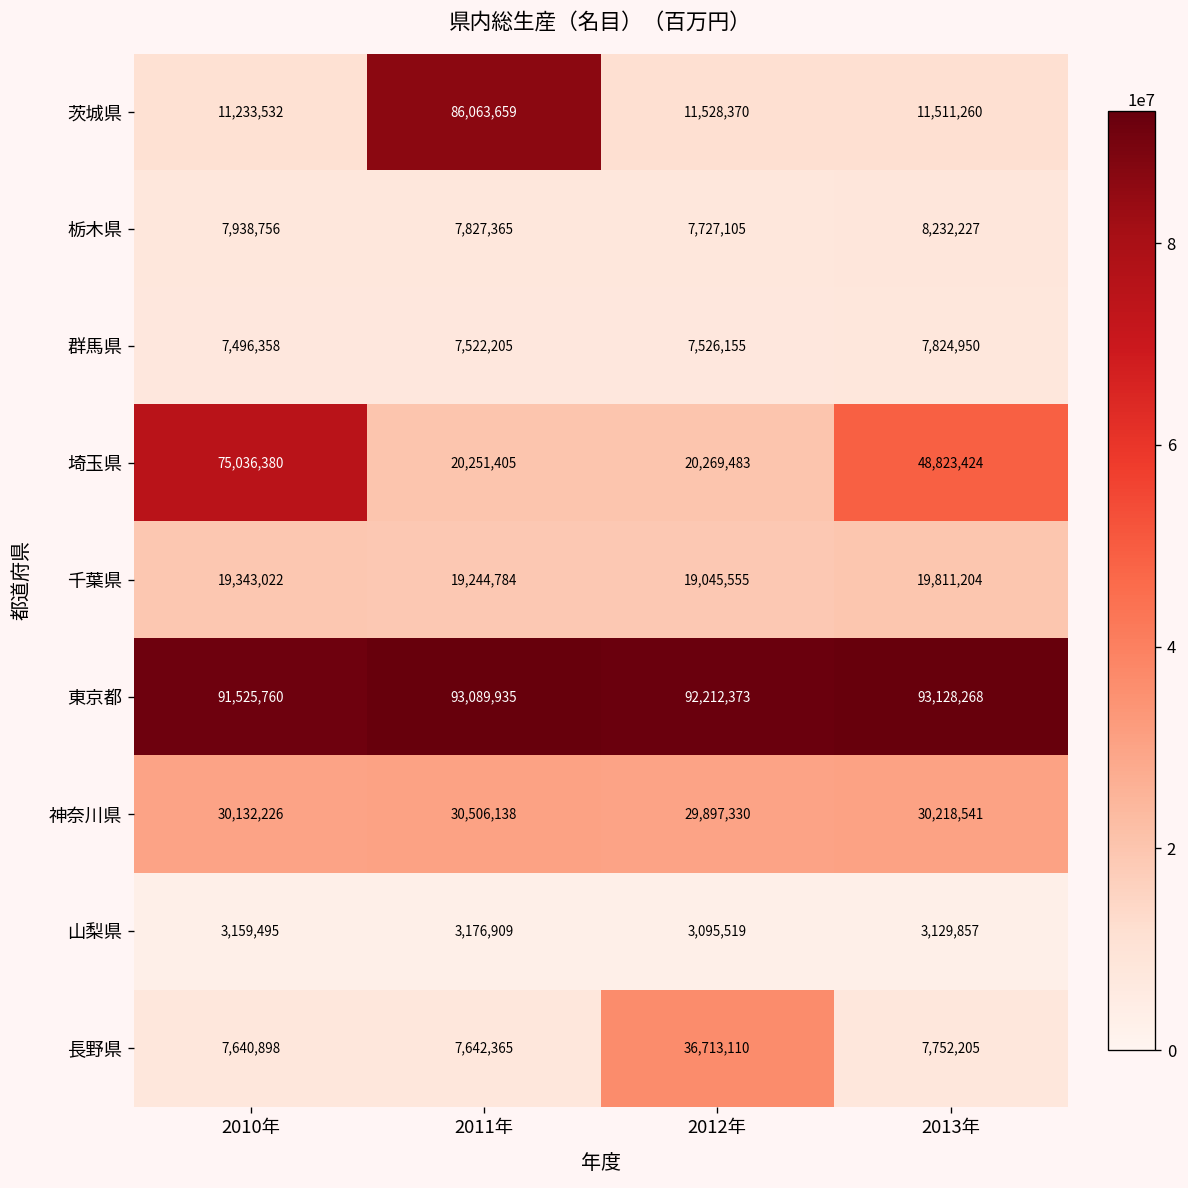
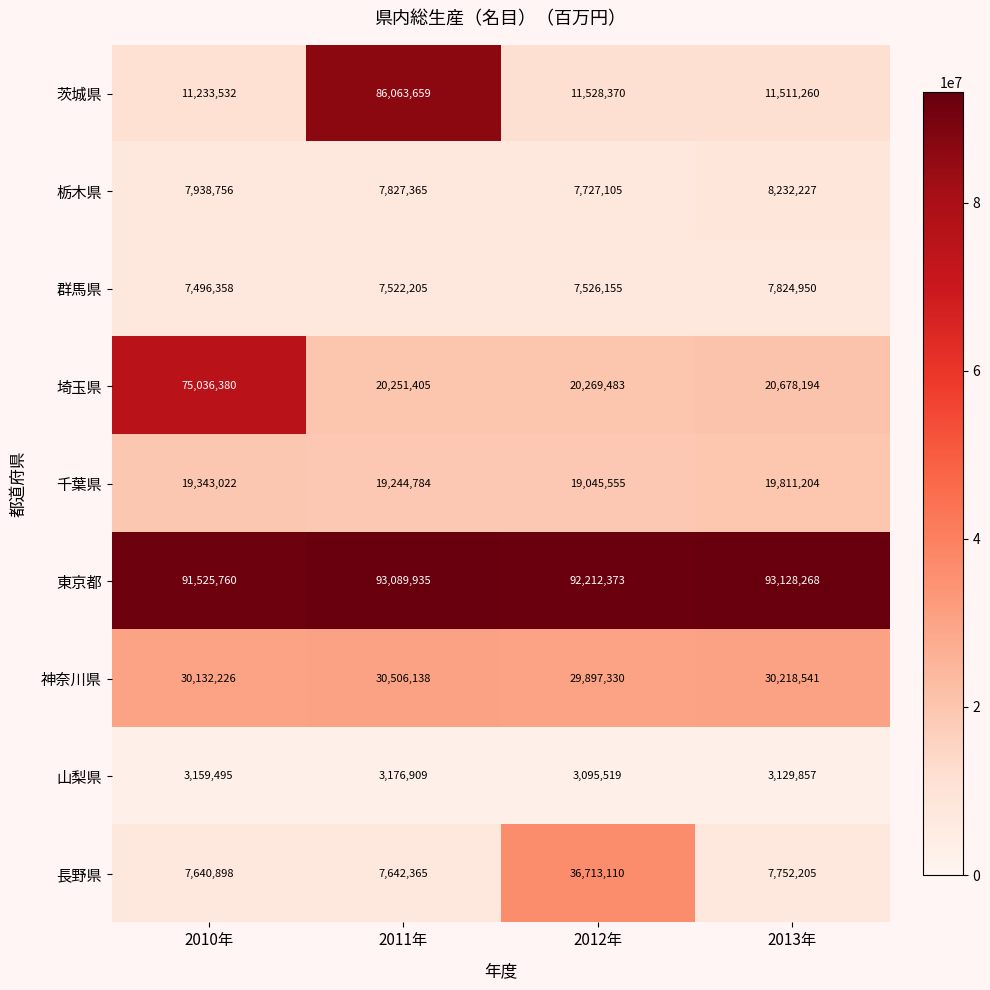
  {
    "茨城県": {
      "2010年": "11,233,532",
      "2011年": "86,063,659",
      "2012年": "11,528,370",
      "2013年": "11,511,260"
    },
    "栃木県": {
      "2010年": "7,938,756",
      "2011年": "7,827,365",
      "2012年": "7,727,105",
      "2013年": "8,232,227"
    },
    "群馬県": {
      "2010年": "7,496,358",
      "2011年": "7,522,205",
      "2012年": "7,526,155",
      "2013年": "7,824,950"
    },
    "埼玉県": {
      "2010年": "75,036,380",
      "2011年": "20,251,405",
      "2012年": "20,269,483",
-     "2013年": "48,823,424"
+     "2013年": "20,678,194"
    },
    "千葉県": {
      "2010年": "19,343,022",
      "2011年": "19,244,784",
      "2012年": "19,045,555",
      "2013年": "19,811,204"
    },
    "東京都": {
      "2010年": "91,525,760",
      "2011年": "93,089,935",
      "2012年": "92,212,373",
      "2013年": "93,128,268"
    },
    "神奈川県": {
      "2010年": "30,132,226",
      "2011年": "30,506,138",
      "2012年": "29,897,330",
      "2013年": "30,218,541"
    },
    "山梨県": {
      "2010年": "3,159,495",
      "2011年": "3,176,909",
      "2012年": "3,095,519",
      "2013年": "3,129,857"
    },
    "長野県": {
      "2010年": "7,640,898",
      "2011年": "7,642,365",
      "2012年": "36,713,110",
      "2013年": "7,752,205"
    }
  }
